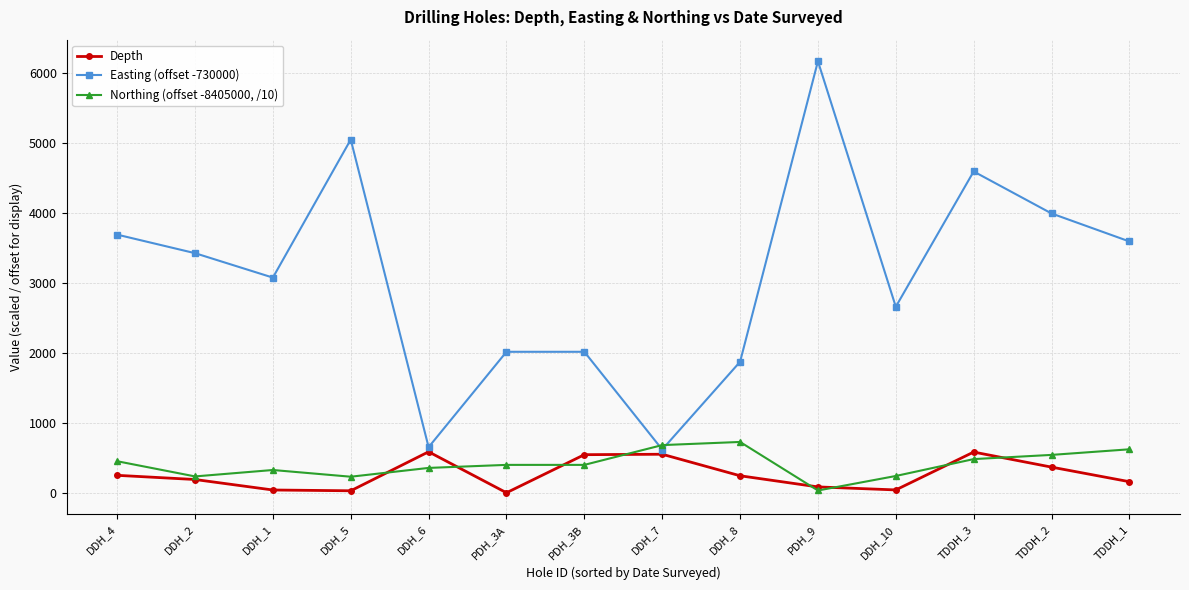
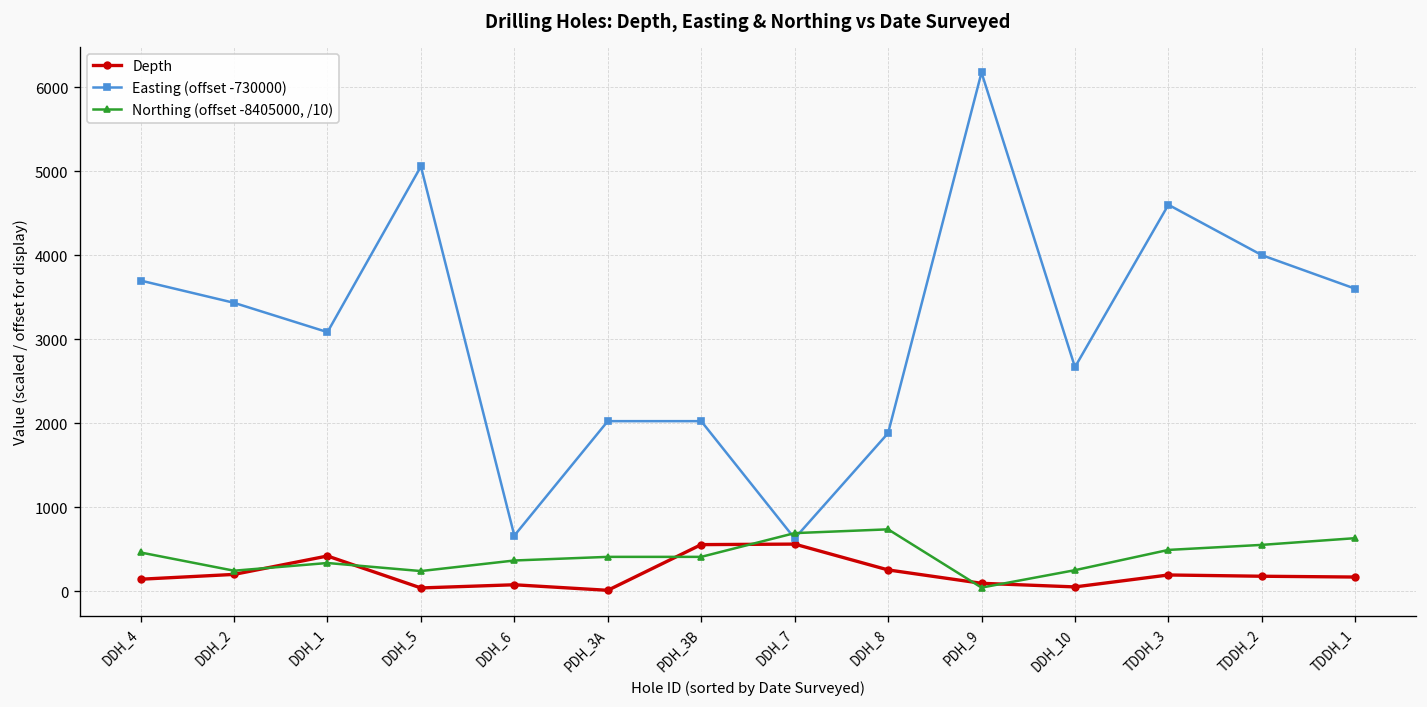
  {
    "Depth": {
-     "DDH_4": 300,
+     "DDH_4": 100,
      "DDH_2": 200,
-     "DDH_1": 0,
+     "DDH_1": 400,
      "DDH_5": 0,
-     "DDH_6": 600,
+     "DDH_6": 100,
      "PDH_3A": 0,
      "PDH_3B": 600,
      "DDH_7": 600,
      "DDH_8": 300,
      "PDH_9": 100,
      "DDH_10": 0,
-     "TDDH_3": 600,
-     "TDDH_2": 400,
+     "TDDH_3": 200,
+     "TDDH_2": 200,
      "TDDH_1": 200
    },
    "Easting (offset -730000)": {
      "DDH_4": 3700,
      "DDH_2": 3400,
      "DDH_1": 3100,
      "DDH_5": 5100,
      "DDH_6": 700,
      "PDH_3A": 2000,
      "PDH_3B": 2000,
      "DDH_7": 600,
      "DDH_8": 1900,
      "PDH_9": 6200,
      "DDH_10": 2700,
      "TDDH_3": 4600,
      "TDDH_2": 4000,
      "TDDH_1": 3600
    },
    "Northing (offset -8405000, /10)": {
      "DDH_4": 500,
      "DDH_2": 200,
      "DDH_1": 300,
      "DDH_5": 200,
      "DDH_6": 400,
      "PDH_3A": 400,
      "PDH_3B": 400,
      "DDH_7": 700,
      "DDH_8": 700,
      "PDH_9": 0,
      "DDH_10": 200,
      "TDDH_3": 500,
      "TDDH_2": 600,
      "TDDH_1": 600
    }
  }
